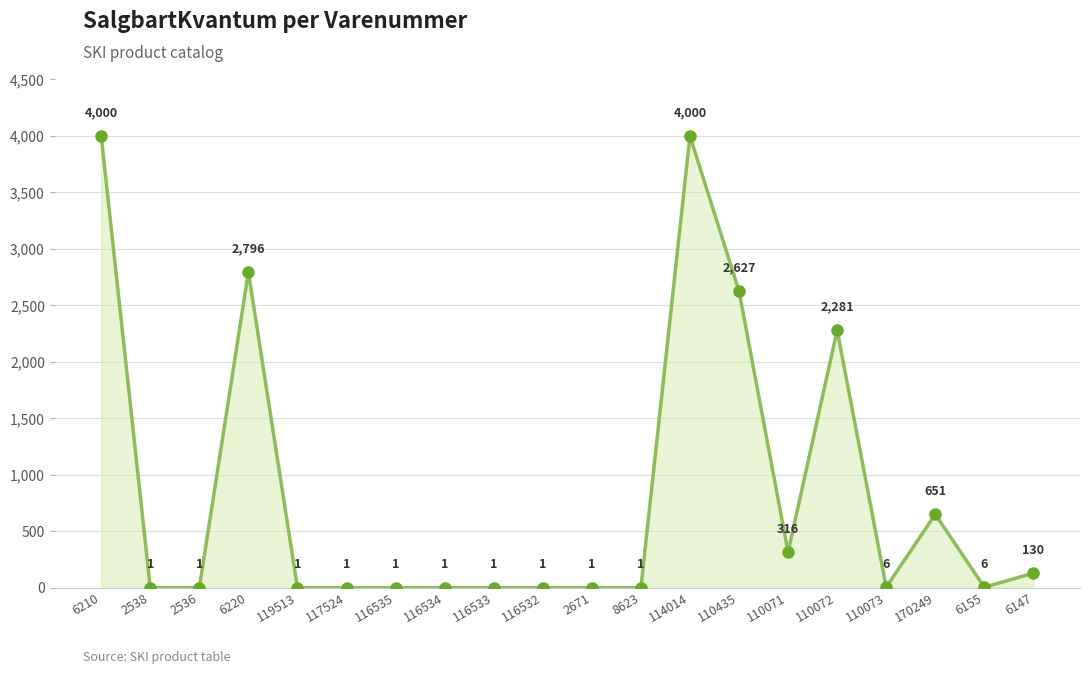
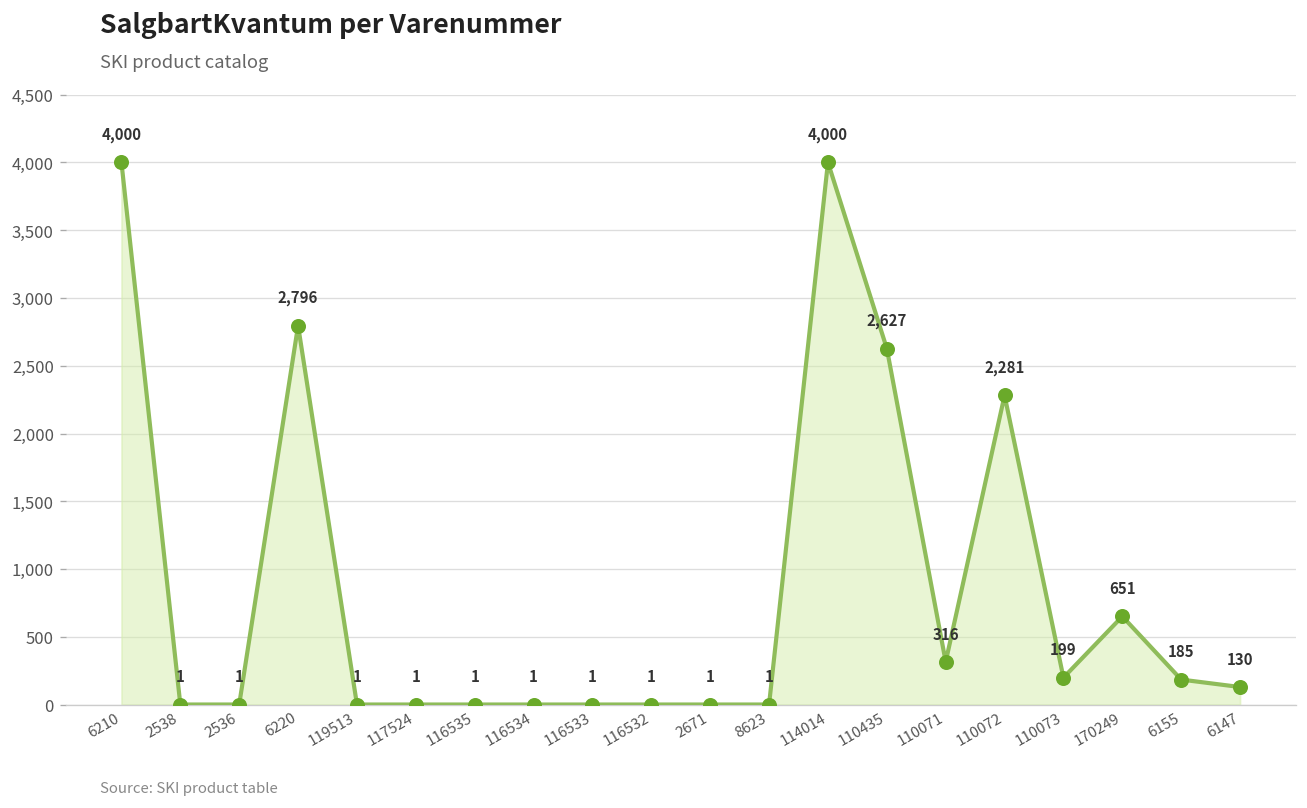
  {
    "6210": "4,000",
    "2538": "1",
    "2536": "1",
    "6220": "2,796",
    "119513": "1",
    "117524": "1",
    "116535": "1",
    "116534": "1",
    "116533": "1",
    "116532": "1",
    "2671": "1",
    "8623": "1",
    "114014": "4,000",
    "110435": "2,627",
    "110071": "316",
    "110072": "2,281",
-   "110073": "6",
+   "110073": "199",
    "170249": "651",
-   "6155": "6",
+   "6155": "185",
    "6147": "130"
  }
